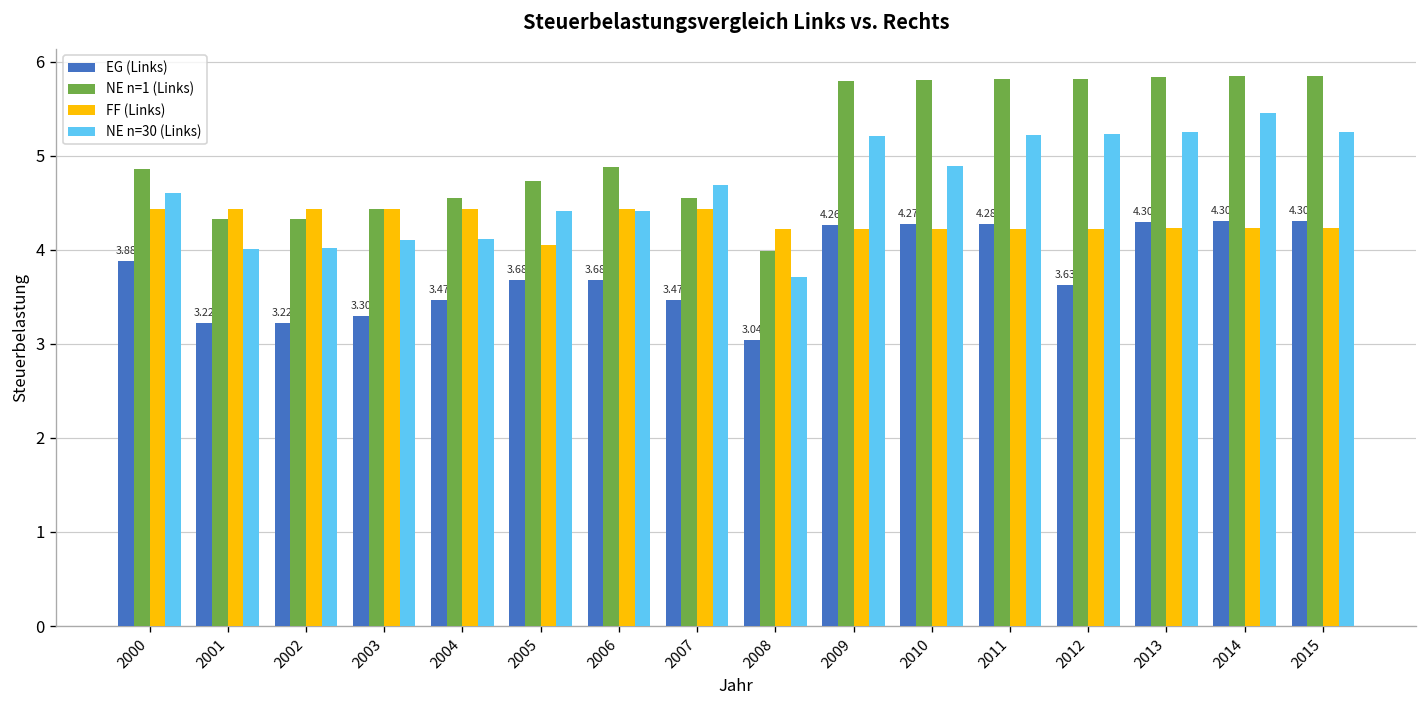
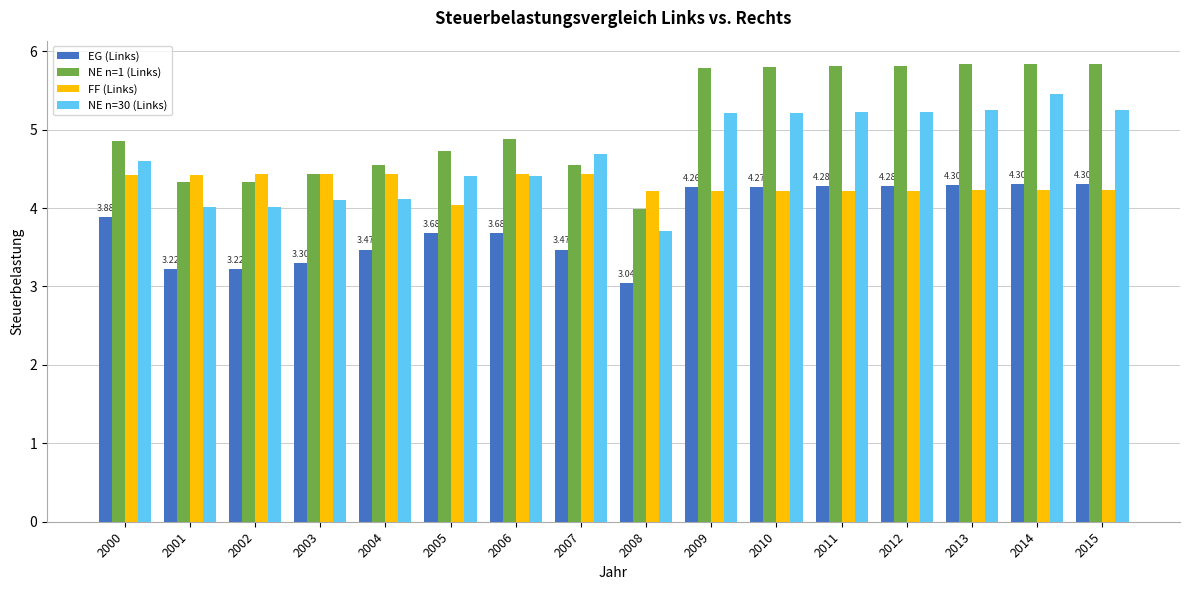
  {
    "EG (Links)": {
      "2000": 3.88,
      "2001": 3.22,
      "2002": 3.22,
      "2003": 3.30,
      "2004": 3.47,
      "2005": 3.68,
      "2006": 3.68,
      "2007": 3.47,
      "2008": 3.04,
      "2009": 4.26,
      "2010": 4.27,
      "2011": 4.28,
-     "2012": 3.63,
+     "2012": 4.28,
      "2013": 4.30,
      "2014": 4.30,
      "2015": 4.30
    },
    "NE n=1 (Links)": {
      "2000": 4.9,
      "2001": 4.3,
      "2002": 4.3,
      "2003": 4.4,
      "2004": 4.6,
      "2005": 4.7,
      "2006": 4.9,
      "2007": 4.6,
      "2008": 4.0,
      "2009": 5.8,
      "2010": 5.8,
      "2011": 5.8,
      "2012": 5.8,
      "2013": 5.8,
      "2014": 5.8,
      "2015": 5.8
    },
    "FF (Links)": {
      "2000": 4.4,
      "2001": 4.4,
      "2002": 4.4,
      "2003": 4.4,
      "2004": 4.4,
      "2005": 4.0,
      "2006": 4.4,
      "2007": 4.4,
      "2008": 4.2,
      "2009": 4.2,
      "2010": 4.2,
      "2011": 4.2,
      "2012": 4.2,
      "2013": 4.2,
      "2014": 4.2,
      "2015": 4.2
    },
    "NE n=30 (Links)": {
      "2000": 4.6,
      "2001": 4.0,
      "2002": 4.0,
      "2003": 4.1,
      "2004": 4.1,
      "2005": 4.4,
      "2006": 4.4,
      "2007": 4.7,
      "2008": 3.7,
      "2009": 5.2,
-     "2010": 4.9,
+     "2010": 5.2,
      "2011": 5.2,
      "2012": 5.2,
      "2013": 5.2,
      "2014": 5.5,
      "2015": 5.3
    }
  }
